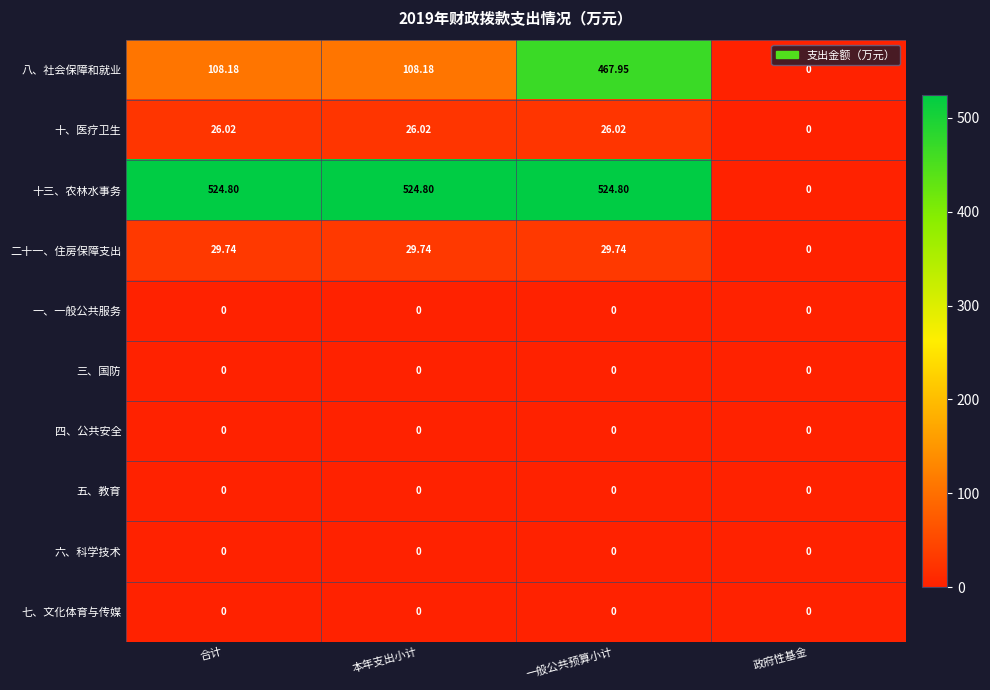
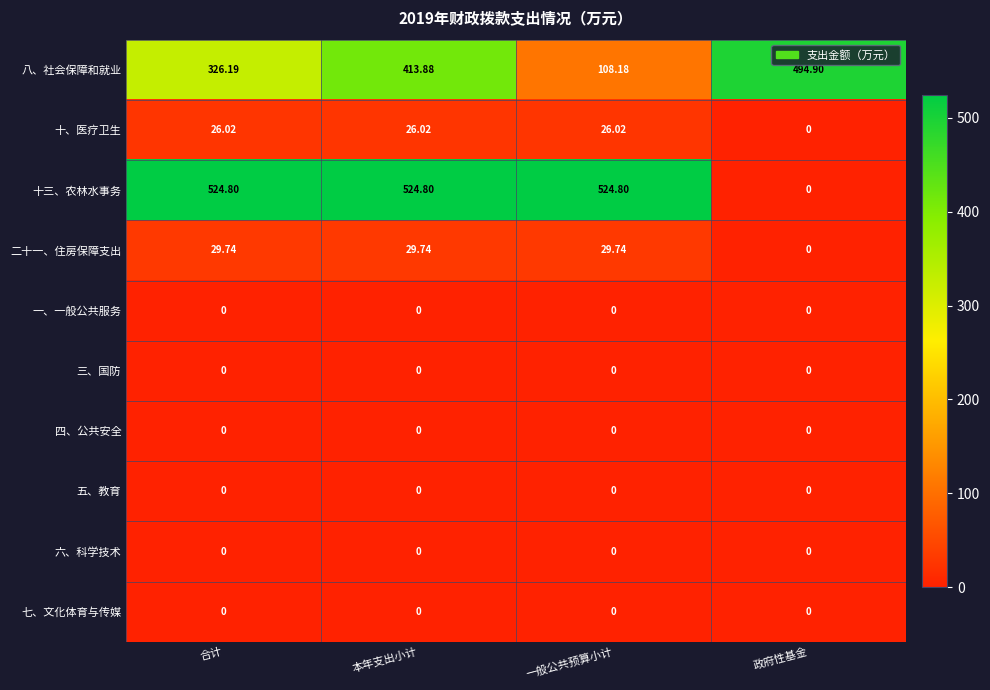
  {
    "八、社会保障和就业": {
-     "合计": 108.18,
-     "本年支出小计": 108.18,
-     "一般公共预算小计": 467.95,
-     "政府性基金": 0
+     "合计": 326.19,
+     "本年支出小计": 413.88,
+     "一般公共预算小计": 108.18,
+     "政府性基金": 494.90
    },
    "十、医疗卫生": {
      "合计": 26.02,
      "本年支出小计": 26.02,
      "一般公共预算小计": 26.02,
      "政府性基金": 0
    },
    "十三、农林水事务": {
      "合计": 524.80,
      "本年支出小计": 524.80,
      "一般公共预算小计": 524.80,
      "政府性基金": 0
    },
    "二十一、住房保障支出": {
      "合计": 29.74,
      "本年支出小计": 29.74,
      "一般公共预算小计": 29.74,
      "政府性基金": 0
    },
    "一、一般公共服务": {
      "合计": 0,
      "本年支出小计": 0,
      "一般公共预算小计": 0,
      "政府性基金": 0
    },
    "三、国防": {
      "合计": 0,
      "本年支出小计": 0,
      "一般公共预算小计": 0,
      "政府性基金": 0
    },
    "四、公共安全": {
      "合计": 0,
      "本年支出小计": 0,
      "一般公共预算小计": 0,
      "政府性基金": 0
    },
    "五、教育": {
      "合计": 0,
      "本年支出小计": 0,
      "一般公共预算小计": 0,
      "政府性基金": 0
    },
    "六、科学技术": {
      "合计": 0,
      "本年支出小计": 0,
      "一般公共预算小计": 0,
      "政府性基金": 0
    },
    "七、文化体育与传媒": {
      "合计": 0,
      "本年支出小计": 0,
      "一般公共预算小计": 0,
      "政府性基金": 0
    }
  }
